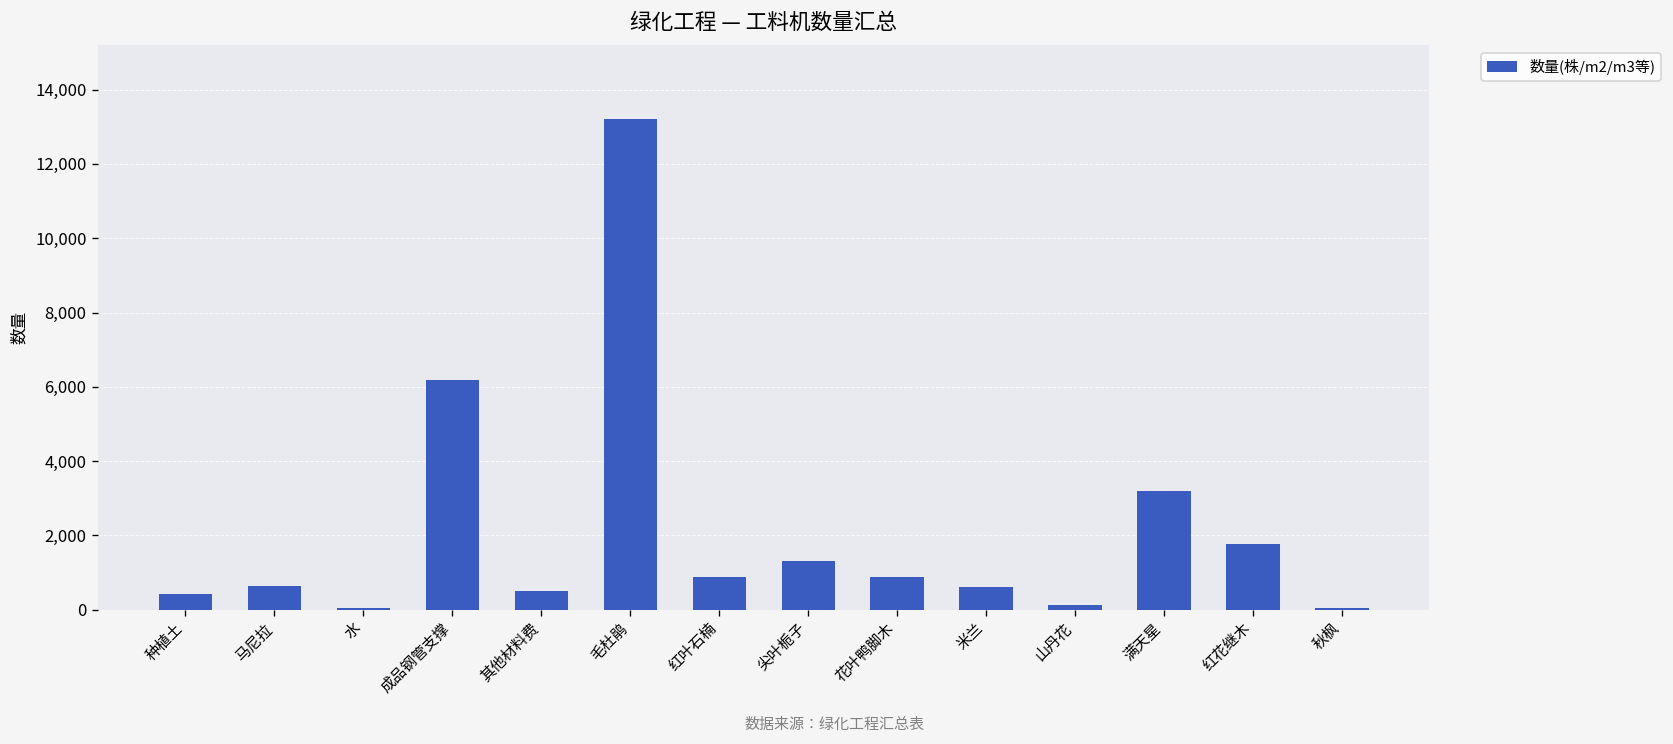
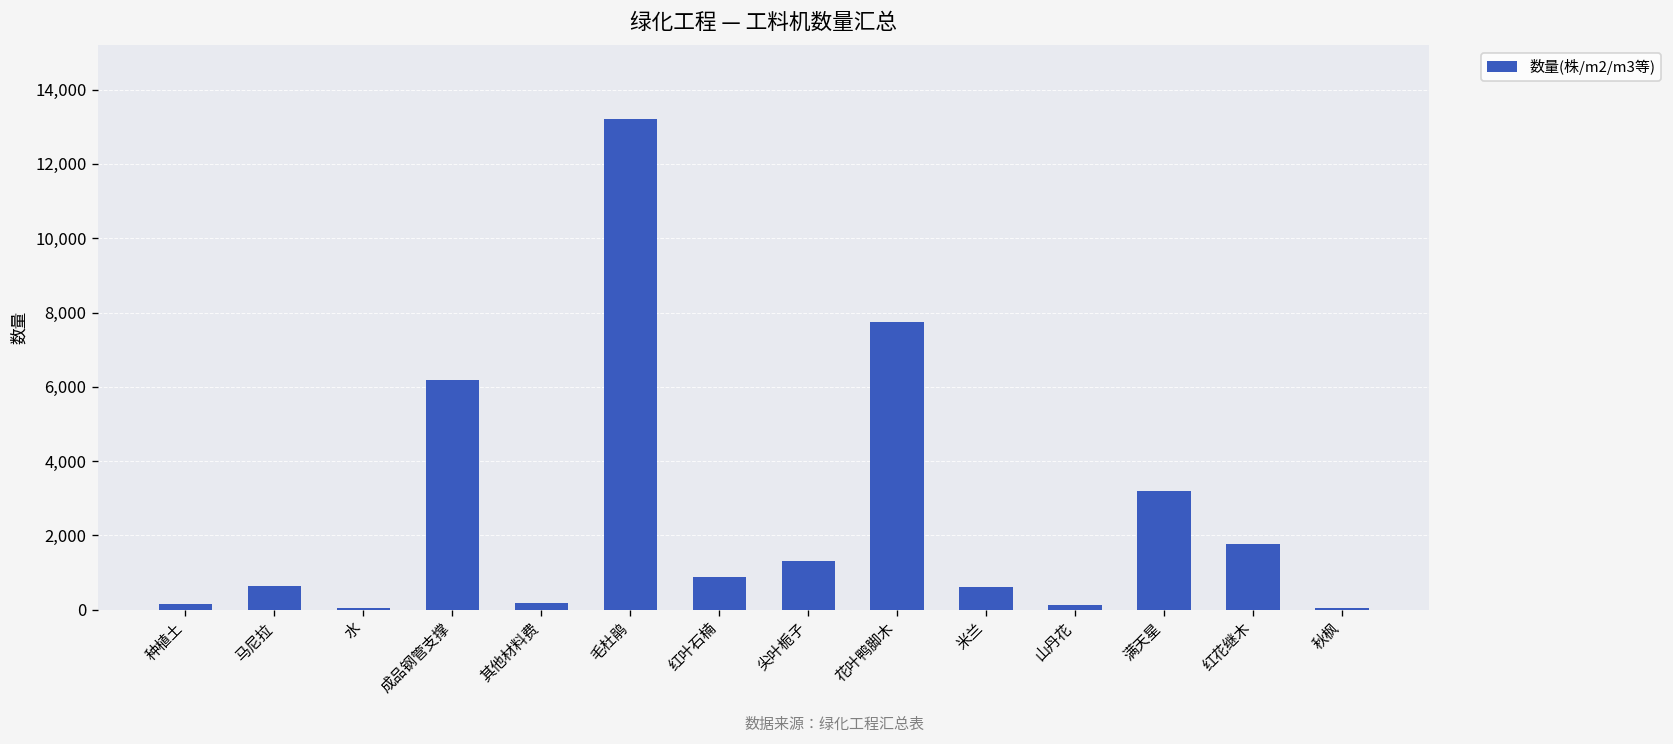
  {
-   "种植土": "400",
+   "种植土": "100",
    "马尼拉": "600",
    "成品钢管支撑": "6,200",
-   "其他材料费": "500",
+   "其他材料费": "200",
    "毛杜鹃": "13,200",
    "红叶石楠": "900",
    "尖叶栀子": "1,300",
-   "花叶鸭脚木": "900",
+   "花叶鸭脚木": "7,700",
    "米兰": "600",
    "山丹花": "100",
    "满天星": "3,200",
    "红花继木": "1,800"
  }
